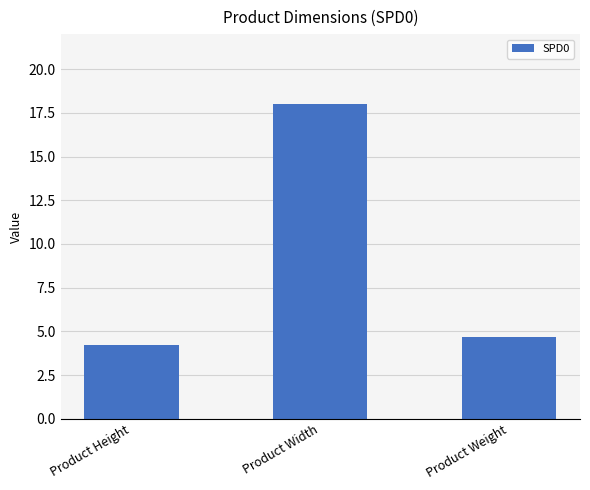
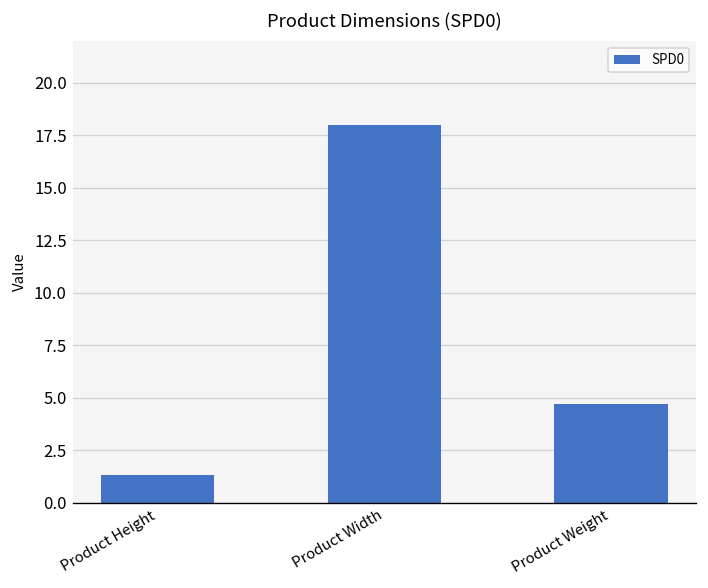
  {
-   "Product Height": 4.3,
+   "Product Height": 1.3,
    "Product Width": 18.0,
    "Product Weight": 4.7
  }
